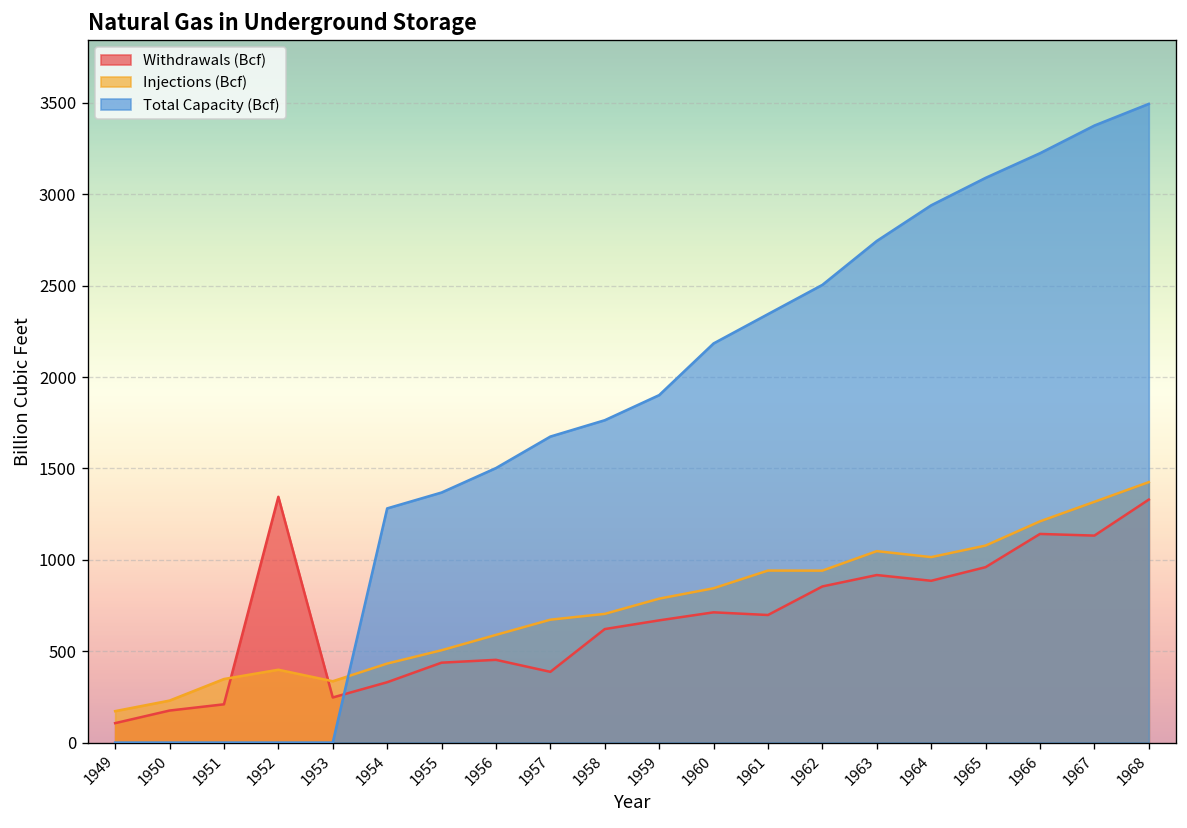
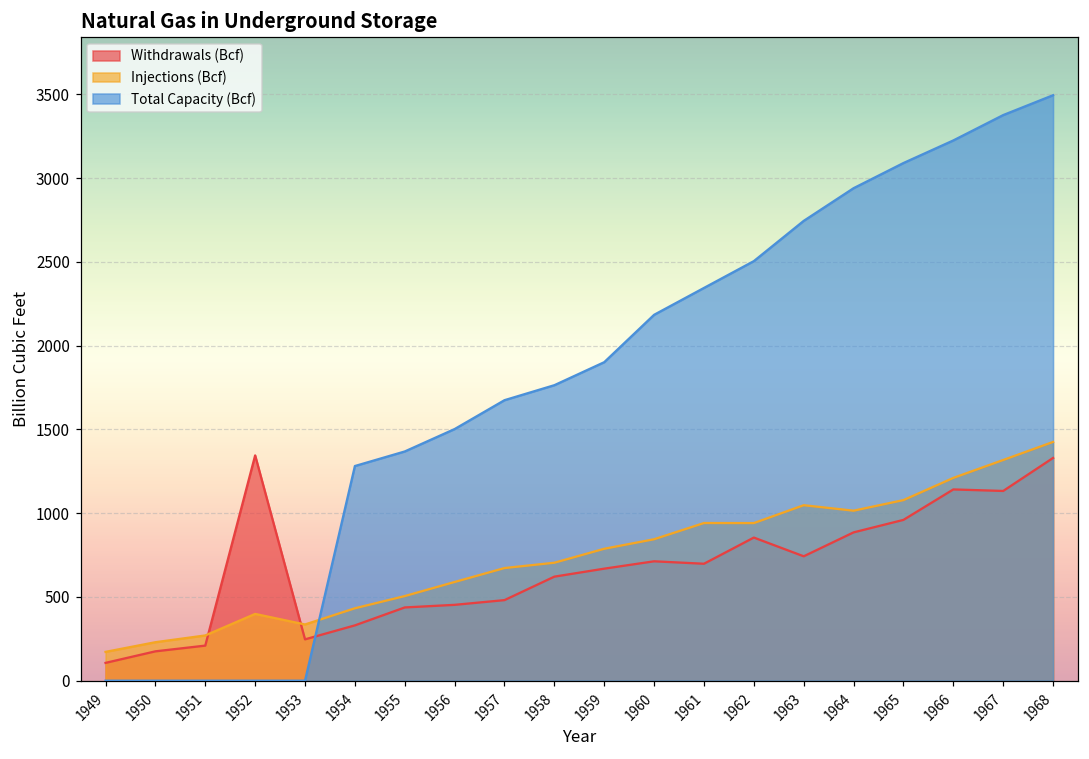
  {
    "Withdrawals (Bcf)": {
      "1949": 110,
      "1950": 180,
      "1951": 210,
      "1952": 1340,
      "1953": 250,
      "1954": 330,
      "1955": 440,
      "1956": 450,
-     "1957": 390,
+     "1957": 480,
      "1958": 620,
      "1959": 670,
      "1960": 710,
      "1961": 700,
      "1962": 850,
-     "1963": 920,
+     "1963": 740,
      "1964": 890,
      "1965": 960,
      "1966": 1140,
      "1967": 1130,
      "1968": 1330
    },
    "Injections (Bcf)": {
      "1949": 170,
      "1950": 230,
-     "1951": 350,
+     "1951": 270,
      "1952": 400,
      "1953": 340,
      "1954": 430,
      "1955": 510,
      "1956": 590,
      "1957": 670,
      "1958": 700,
      "1959": 790,
      "1960": 840,
      "1961": 940,
      "1962": 940,
      "1963": 1050,
      "1964": 1010,
      "1965": 1080,
      "1966": 1210,
      "1967": 1320,
      "1968": 1430
    },
    "Total Capacity (Bcf)": {
      "1949": 0,
      "1950": 0,
      "1951": 0,
      "1952": 0,
      "1953": 0,
      "1954": 1280,
      "1955": 1370,
      "1956": 1500,
      "1957": 1670,
      "1958": 1760,
      "1959": 1900,
      "1960": 2180,
      "1961": 2340,
      "1962": 2500,
      "1963": 2740,
      "1964": 2940,
      "1965": 3090,
      "1966": 3220,
      "1967": 3380,
      "1968": 3490
    }
  }
